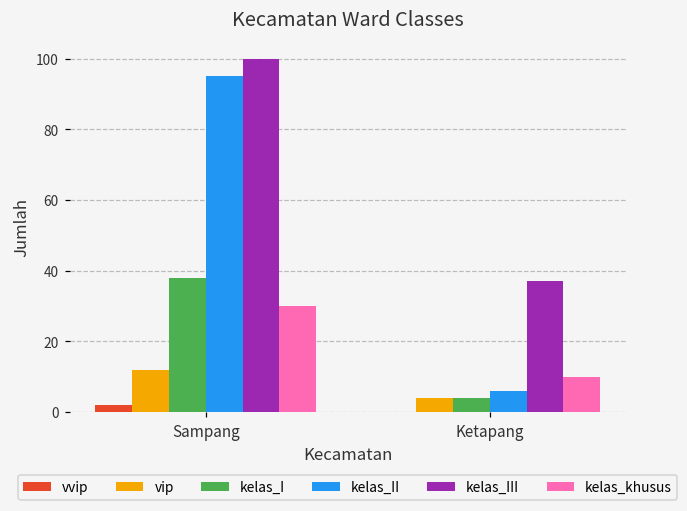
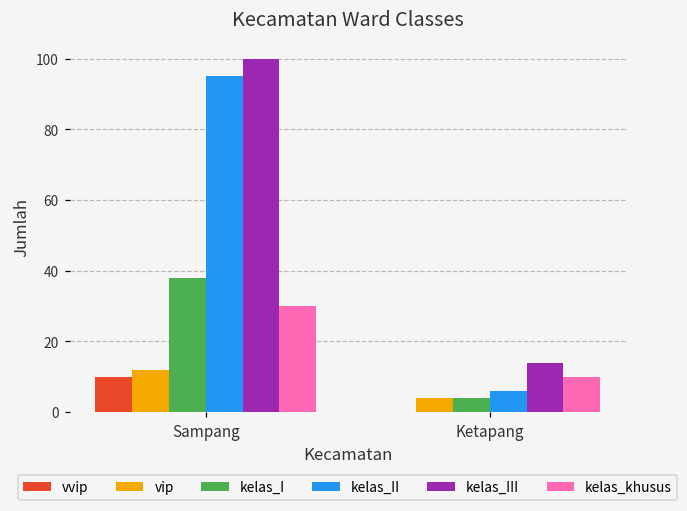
  {
    "vvip": {
-     "Sampang": 2,
+     "Sampang": 10,
      "Ketapang": 0
    },
    "vip": {
      "Sampang": 12,
      "Ketapang": 4
    },
    "kelas_I": {
      "Sampang": 38,
      "Ketapang": 4
    },
    "kelas_II": {
      "Sampang": 95,
      "Ketapang": 6
    },
    "kelas_III": {
      "Sampang": 100,
-     "Ketapang": 37
+     "Ketapang": 14
    },
    "kelas_khusus": {
      "Sampang": 30,
      "Ketapang": 10
    }
  }
